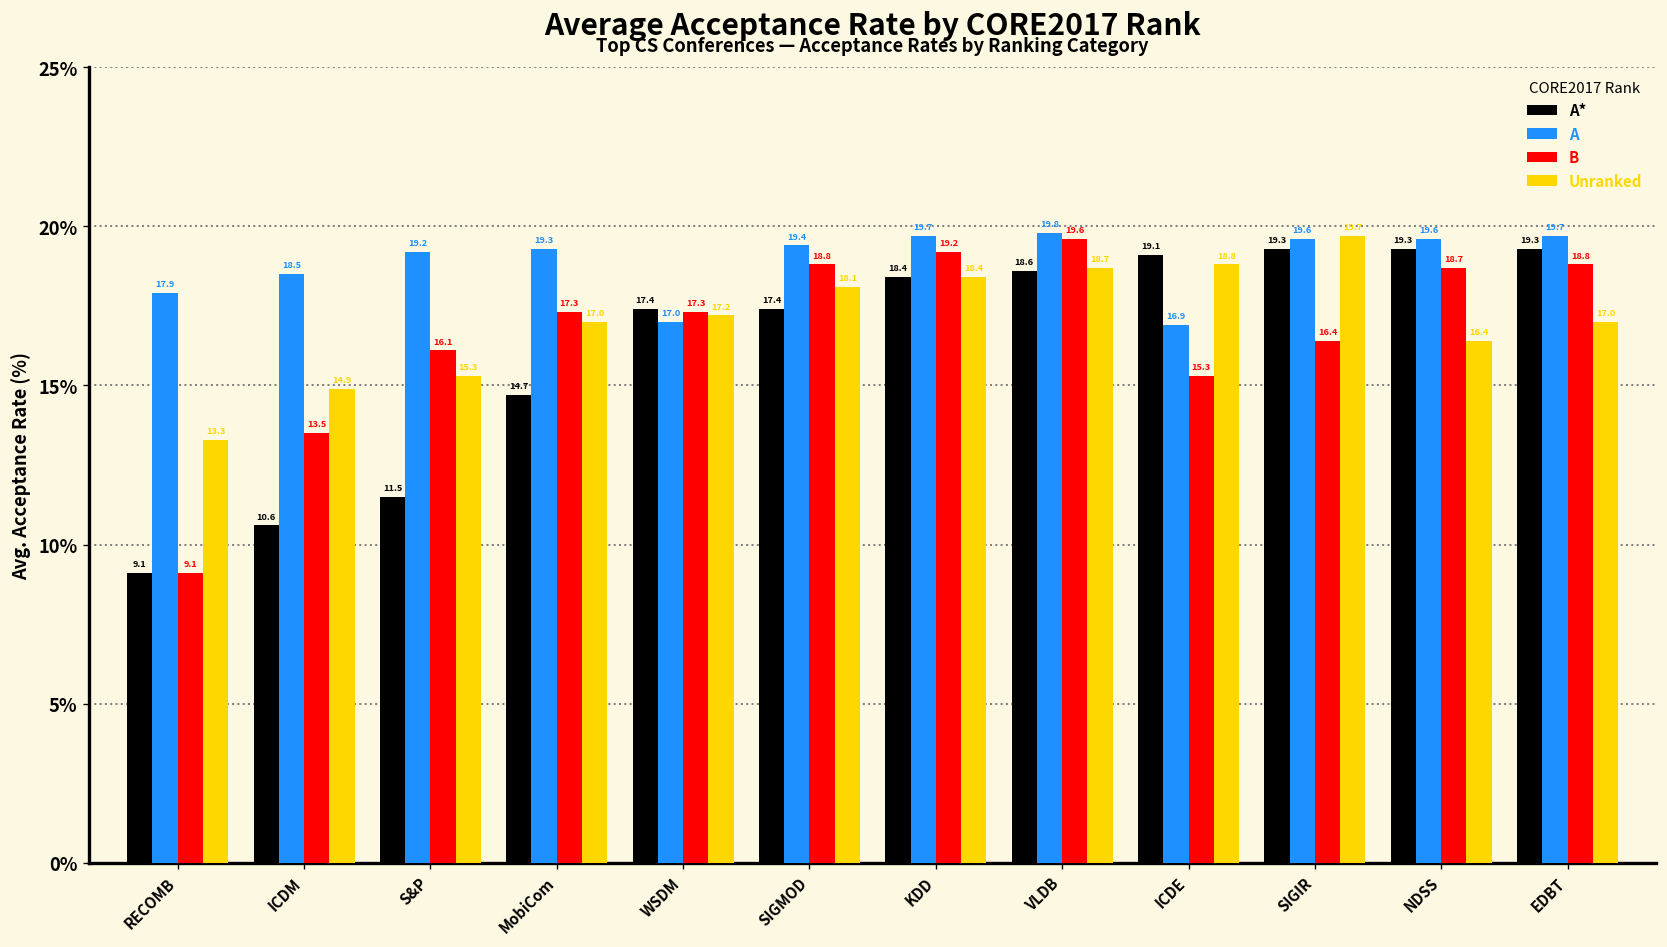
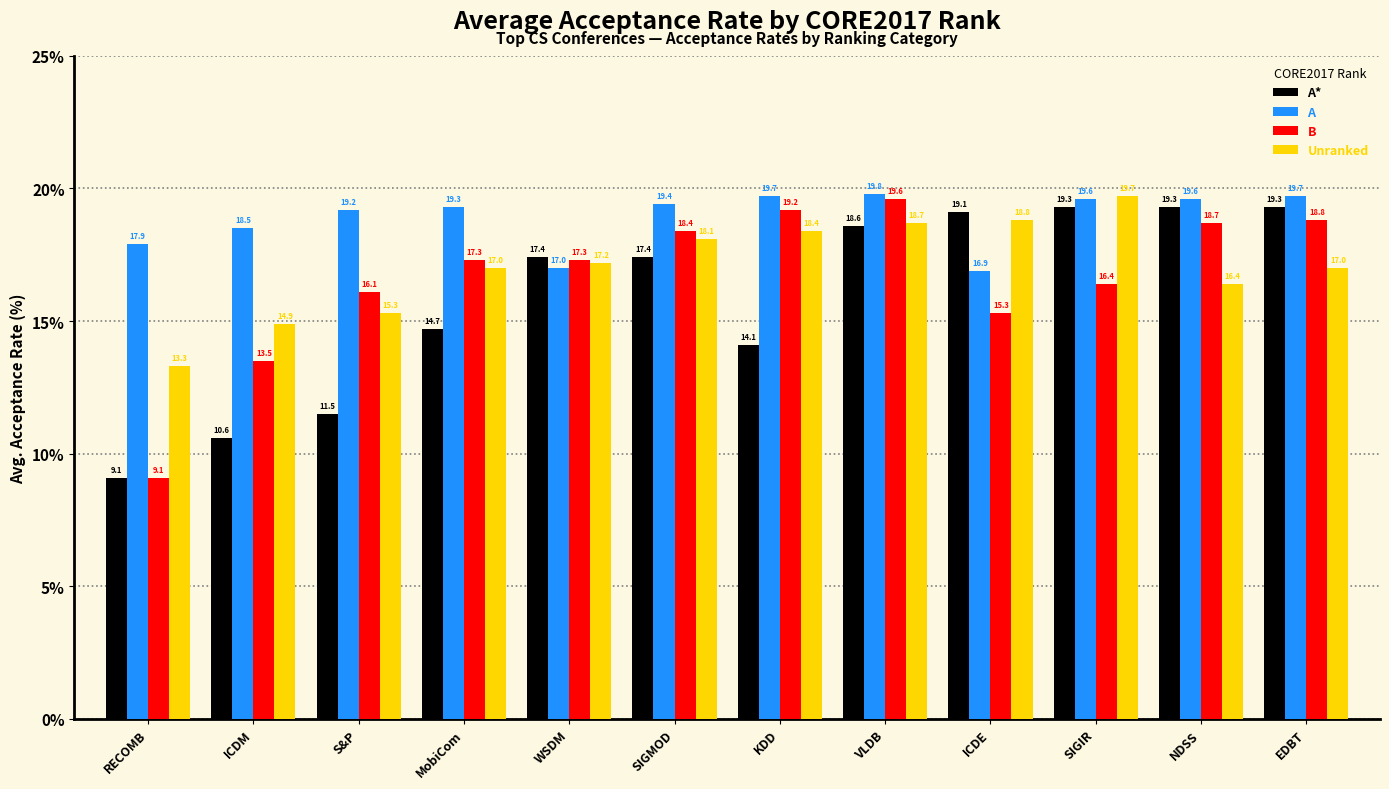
  {
    "A*": {
      "RECOMB": 9.1,
      "ICDM": 10.6,
      "S&P": 11.5,
      "MobiCom": 14.7,
      "WSDM": 17.4,
      "SIGMOD": 17.4,
-     "KDD": 18.4,
+     "KDD": 14.1,
      "VLDB": 18.6,
      "ICDE": 19.1,
      "SIGIR": 19.3,
      "NDSS": 19.3,
      "EDBT": 19.3
    },
    "A": {
      "RECOMB": 17.9,
      "ICDM": 18.5,
      "S&P": 19.2,
      "MobiCom": 19.3,
      "WSDM": 17.0,
      "SIGMOD": 19.4,
      "KDD": 19.7,
      "VLDB": 19.8,
      "ICDE": 16.9,
      "SIGIR": 19.6,
      "NDSS": 19.6,
      "EDBT": 19.7
    },
    "B": {
      "RECOMB": 9.1,
      "ICDM": 13.5,
      "S&P": 16.1,
      "MobiCom": 17.3,
      "WSDM": 17.3,
-     "SIGMOD": 18.8,
+     "SIGMOD": 18.4,
      "KDD": 19.2,
      "VLDB": 19.6,
      "ICDE": 15.3,
      "SIGIR": 16.4,
      "NDSS": 18.7,
      "EDBT": 18.8
    },
    "Unranked": {
      "RECOMB": 13.3,
      "ICDM": 14.9,
      "S&P": 15.3,
      "MobiCom": 17.0,
      "WSDM": 17.2,
      "SIGMOD": 18.1,
      "KDD": 18.4,
      "VLDB": 18.7,
      "ICDE": 18.8,
      "SIGIR": 19.7,
      "NDSS": 16.4,
      "EDBT": 17.0
    }
  }
